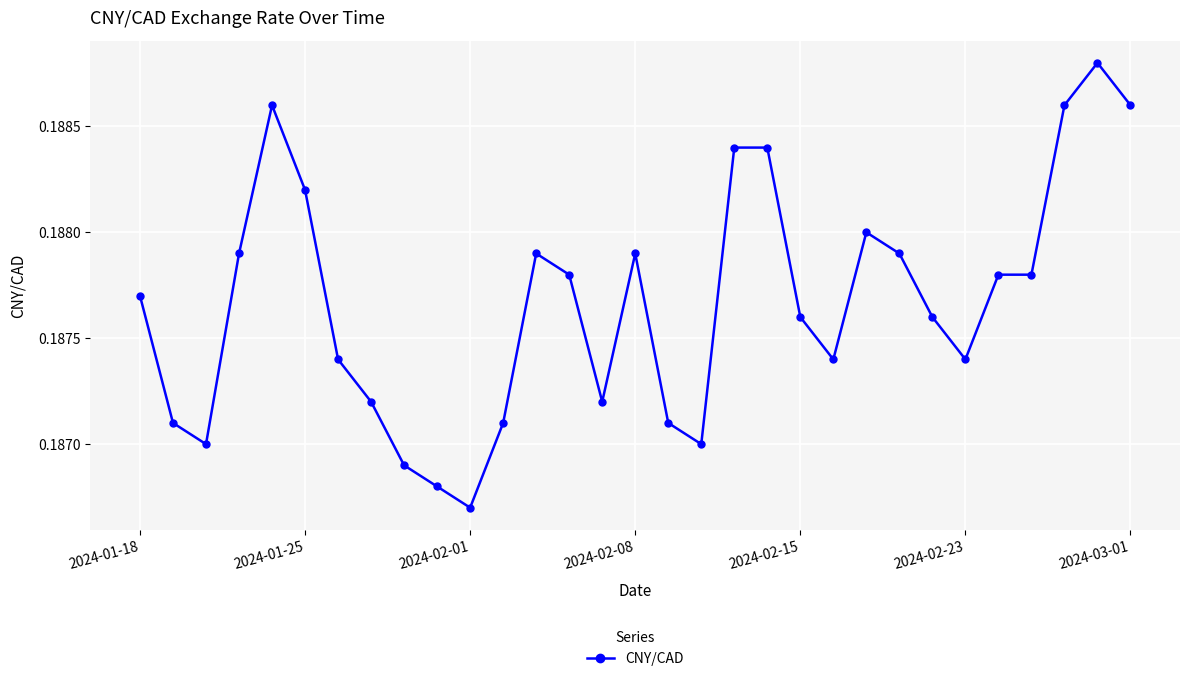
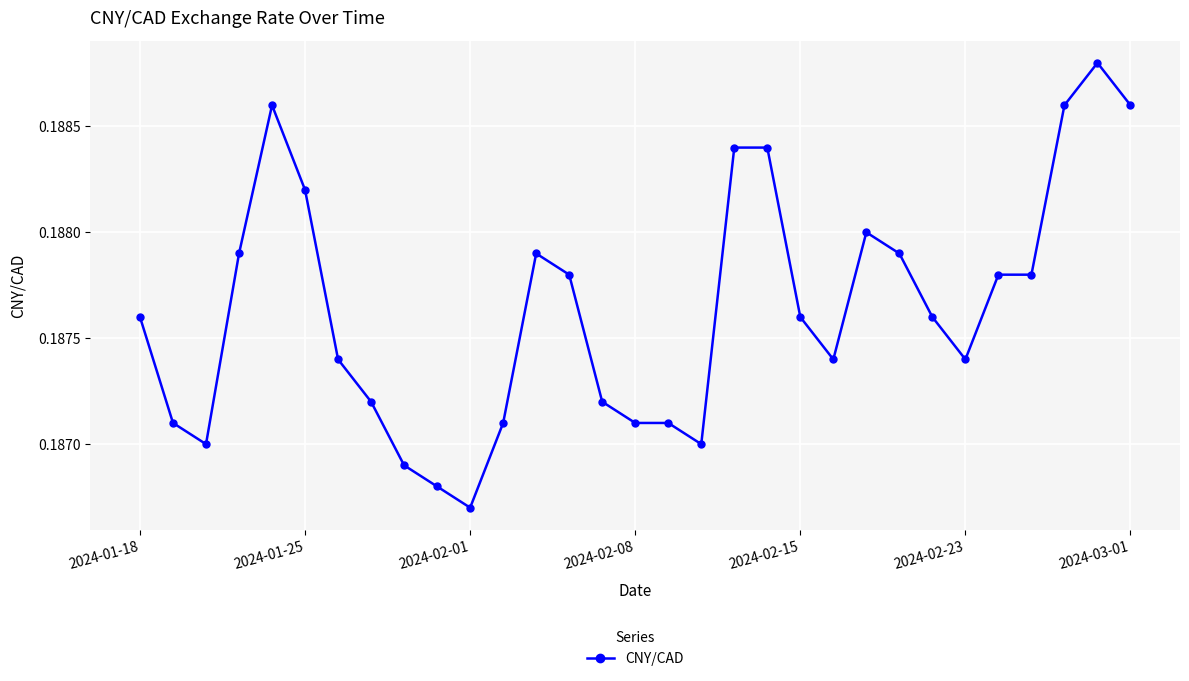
  {
-   "2024-01-18": 0.1877,
+   "2024-01-18": 0.1876,
    "2024-01-25": 0.1882,
    "2024-02-01": 0.1867,
-   "2024-02-08": 0.1879,
+   "2024-02-08": 0.1871,
    "2024-02-15": 0.1876,
    "2024-02-23": 0.1874,
    "2024-03-01": 0.1886
  }
